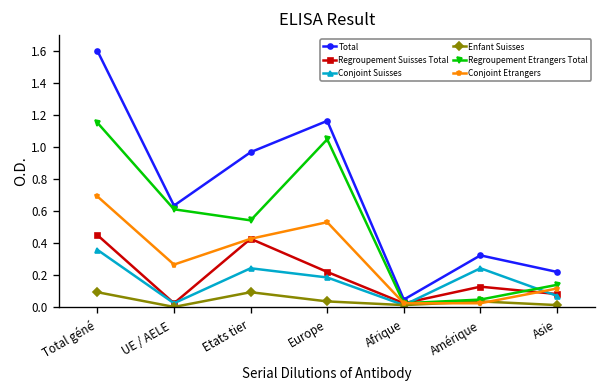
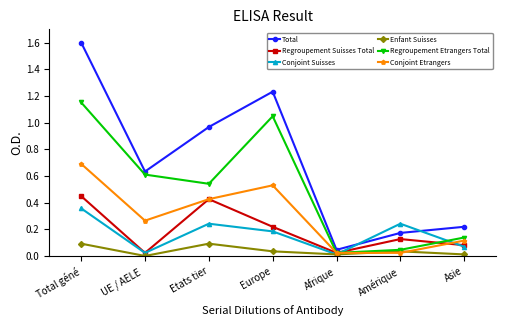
  {
    "Total": {
      "Total géné": 1.60,
      "UE / AELE": 0.63,
      "Etats tier": 0.97,
-     "Europe": 1.16,
+     "Europe": 1.23,
      "Afrique": 0.05,
-     "Amérique": 0.32,
+     "Amérique": 0.17,
      "Asie": 0.22
    },
    "Regroupement Suisses Total": {
      "Total géné": 0.45,
      "Europe": 0.22,
      "Amérique": 0.13
    },
    "Conjoint Suisses": {
      "Total géné": 0.36,
      "Etats tier": 0.24,
      "Europe": 0.18,
      "Amérique": 0.24
    },
    "Enfant Suisses": {
      "Total géné": 0.09,
      "UE / AELE": 0.00,
      "Etats tier": 0.09,
      "Europe": 0.03,
      "Asie": 0.01
    },
    "Regroupement Etrangers Total": {
      "Total géné": 1.15,
      "UE / AELE": 0.61,
      "Etats tier": 0.54,
      "Europe": 1.05,
      "Asie": 0.14
    },
    "Conjoint Etrangers": {
      "Total géné": 0.69,
      "UE / AELE": 0.26,
      "Europe": 0.53,
      "Asie": 0.12
    }
  }
